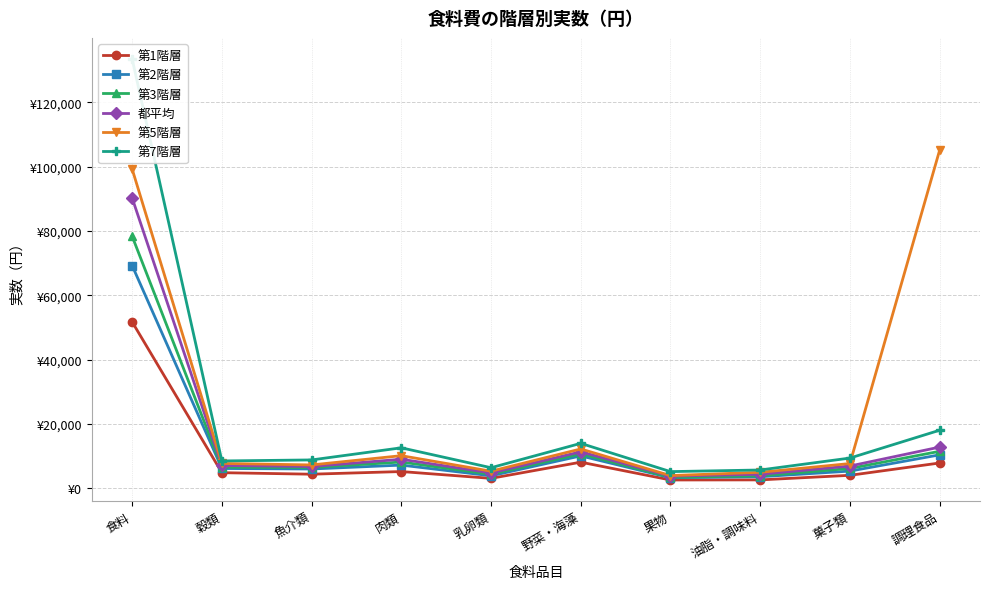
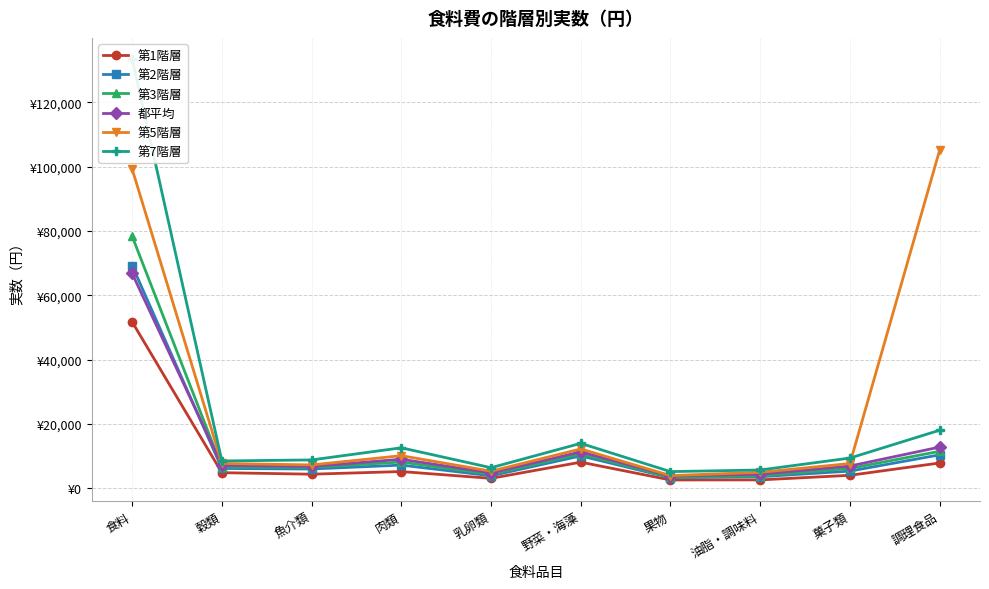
  {
    "第1階層": {
      "食料": "¥52,000",
      "穀類": "¥5,000",
      "魚介類": "¥4,000",
      "肉類": "¥5,000",
      "野菜・海藻": "¥8,000",
      "油脂・調味料": "¥3,000",
      "菓子類": "¥4,000",
      "調理食品": "¥8,000"
    },
    "第2階層": {
      "食料": "¥69,000",
      "肉類": "¥7,000",
      "菓子類": "¥5,000",
      "調理食品": "¥10,000"
    },
    "都平均": {
-     "食料": "¥90,000",
+     "食料": "¥67,000",
      "肉類": "¥9,000",
      "調理食品": "¥13,000"
    },
    "第5階層": {
      "食料": "¥99,000",
      "肉類": "¥10,000",
      "野菜・海藻": "¥12,000",
      "調理食品": "¥105,000"
    }
  }
